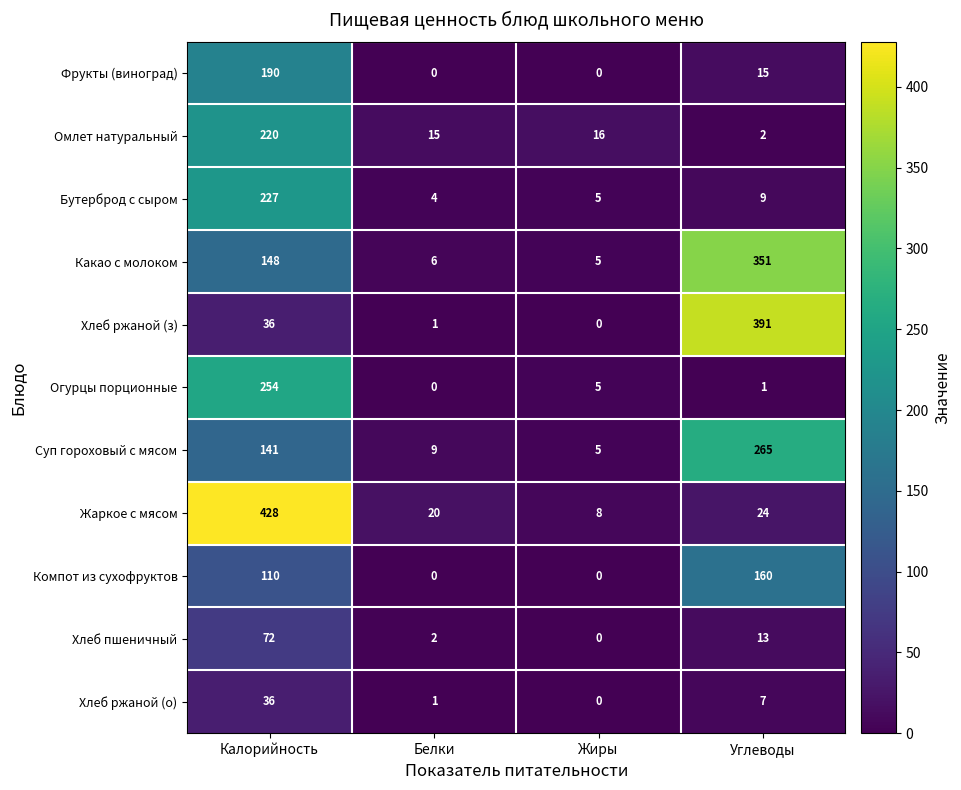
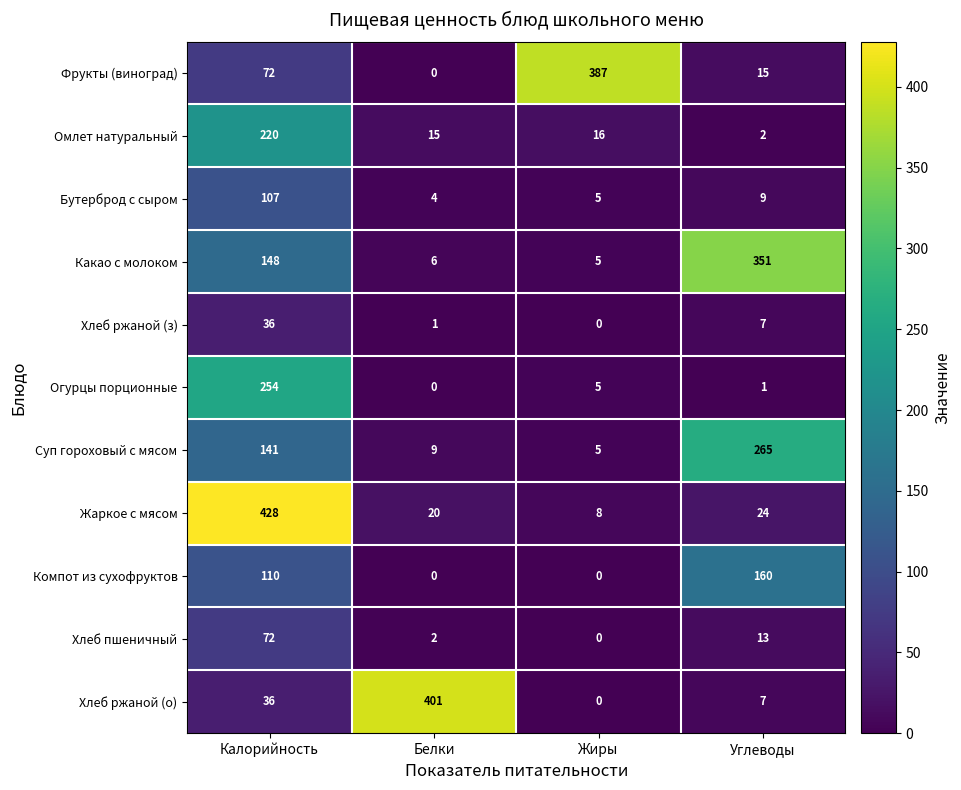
  {
    "Фрукты (виноград)": {
-     "Калорийность": 190,
+     "Калорийность": 72,
      "Белки": 0,
-     "Жиры": 0,
+     "Жиры": 387,
      "Углеводы": 15
    },
    "Омлет натуральный": {
      "Калорийность": 220,
      "Белки": 15,
      "Жиры": 16,
      "Углеводы": 2
    },
    "Бутерброд с сыром": {
-     "Калорийность": 227,
+     "Калорийность": 107,
      "Белки": 4,
      "Жиры": 5,
      "Углеводы": 9
    },
    "Какао с молоком": {
      "Калорийность": 148,
      "Белки": 6,
      "Жиры": 5,
      "Углеводы": 351
    },
    "Хлеб ржаной (з)": {
      "Калорийность": 36,
      "Белки": 1,
      "Жиры": 0,
-     "Углеводы": 391
+     "Углеводы": 7
    },
    "Огурцы порционные": {
      "Калорийность": 254,
      "Белки": 0,
      "Жиры": 5,
      "Углеводы": 1
    },
    "Суп гороховый с мясом": {
      "Калорийность": 141,
      "Белки": 9,
      "Жиры": 5,
      "Углеводы": 265
    },
    "Жаркое с мясом": {
      "Калорийность": 428,
      "Белки": 20,
      "Жиры": 8,
      "Углеводы": 24
    },
    "Компот из сухофруктов": {
      "Калорийность": 110,
      "Белки": 0,
      "Жиры": 0,
      "Углеводы": 160
    },
    "Хлеб пшеничный": {
      "Калорийность": 72,
      "Белки": 2,
      "Жиры": 0,
      "Углеводы": 13
    },
    "Хлеб ржаной (о)": {
      "Калорийность": 36,
-     "Белки": 1,
+     "Белки": 401,
      "Жиры": 0,
      "Углеводы": 7
    }
  }
